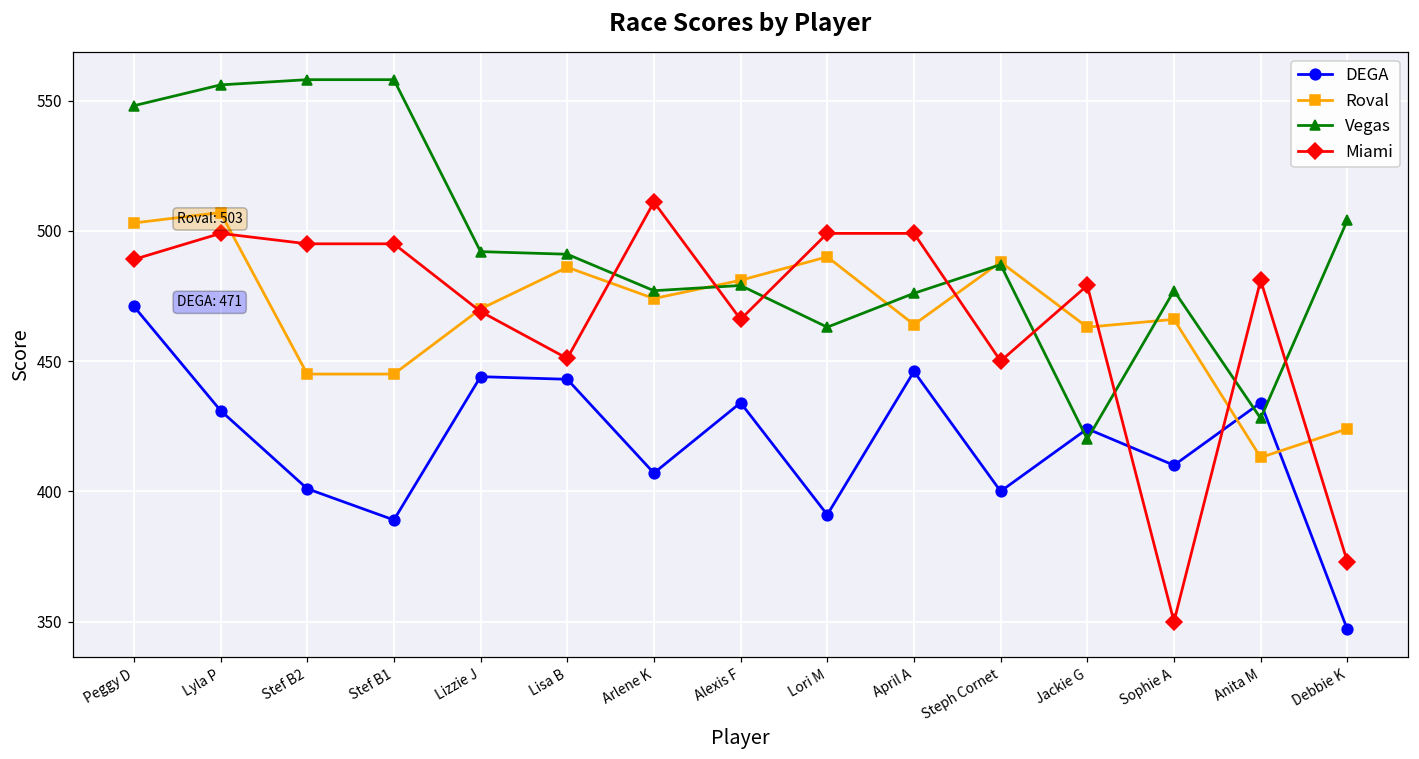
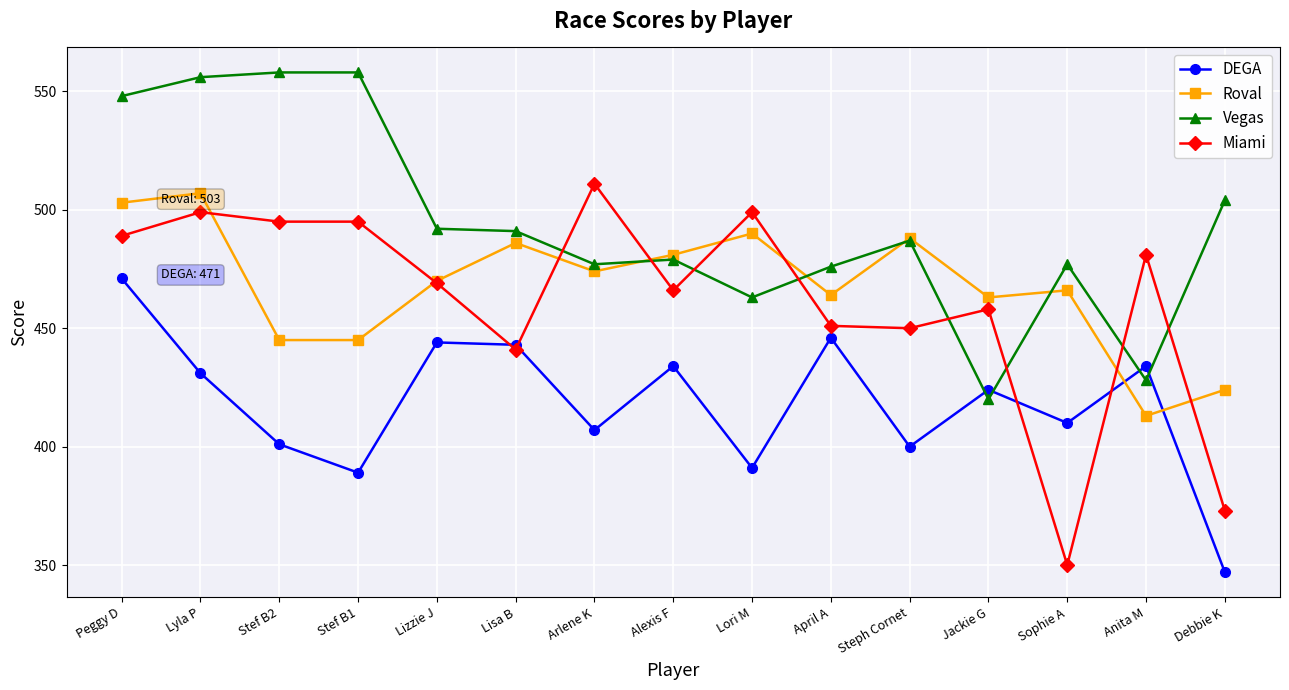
  {
    "DEGA": {
      "Peggy D": 471,
      "Lyla P": 431,
      "Stef B2": 401,
      "Stef B1": 389,
      "Lizzie J": 444,
      "Lisa B": 443,
      "Arlene K": 407,
      "Alexis F": 434,
      "Lori M": 391,
      "April A": 446,
      "Steph Cornet": 400,
      "Jackie G": 424,
      "Sophie A": 410,
      "Anita M": 434,
      "Debbie K": 347
    },
    "Roval": {
      "Peggy D": 503,
      "Stef B2": 445,
      "Stef B1": 445,
      "Lisa B": 486,
      "Arlene K": 474,
      "Alexis F": 481,
      "Lori M": 490,
      "April A": 464,
      "Jackie G": 463,
      "Sophie A": 466,
      "Anita M": 413,
      "Debbie K": 424
    },
    "Vegas": {
      "Peggy D": 548,
      "Lyla P": 556,
      "Stef B2": 558,
      "Stef B1": 558,
      "Lizzie J": 492,
      "Lisa B": 491,
      "Arlene K": 477,
      "Alexis F": 479,
      "Lori M": 463,
      "April A": 476,
      "Jackie G": 420,
      "Sophie A": 477,
      "Anita M": 428,
      "Debbie K": 504
    },
    "Miami": {
      "Peggy D": 489,
      "Lyla P": 499,
      "Stef B2": 495,
      "Stef B1": 495,
-     "Lisa B": 451,
+     "Lisa B": 441,
      "Arlene K": 511,
      "Alexis F": 466,
      "Lori M": 499,
-     "April A": 499,
+     "April A": 451,
      "Steph Cornet": 450,
-     "Jackie G": 479,
+     "Jackie G": 458,
      "Sophie A": 350,
      "Anita M": 481,
      "Debbie K": 373
    }
  }
